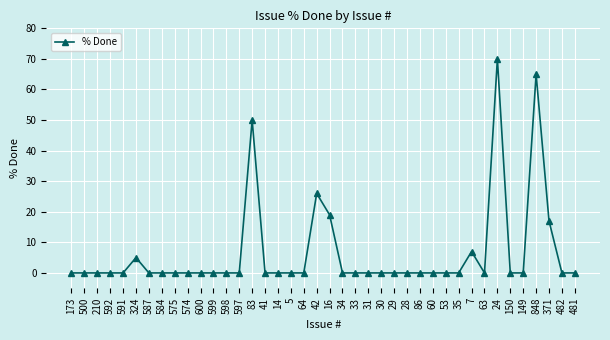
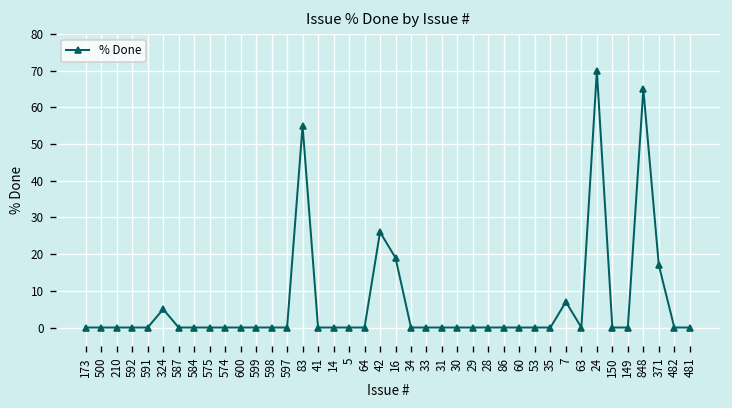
  {
    "173": 0,
    "500": 0,
    "210": 0,
    "592": 0,
    "591": 0,
    "324": 5,
    "587": 0,
    "584": 0,
    "575": 0,
    "574": 0,
    "600": 0,
    "599": 0,
    "598": 0,
    "597": 0,
-   "83": 50,
+   "83": 55,
    "41": 0,
    "14": 0,
    "5": 0,
    "64": 0,
    "42": 26,
    "16": 19,
    "34": 0,
    "33": 0,
    "31": 0,
    "30": 0,
    "29": 0,
    "28": 0,
    "86": 0,
    "60": 0,
    "53": 0,
    "35": 0,
    "7": 7,
    "63": 0,
    "24": 70,
    "150": 0,
    "149": 0,
    "848": 65,
    "371": 17,
    "482": 0,
    "481": 0
  }
